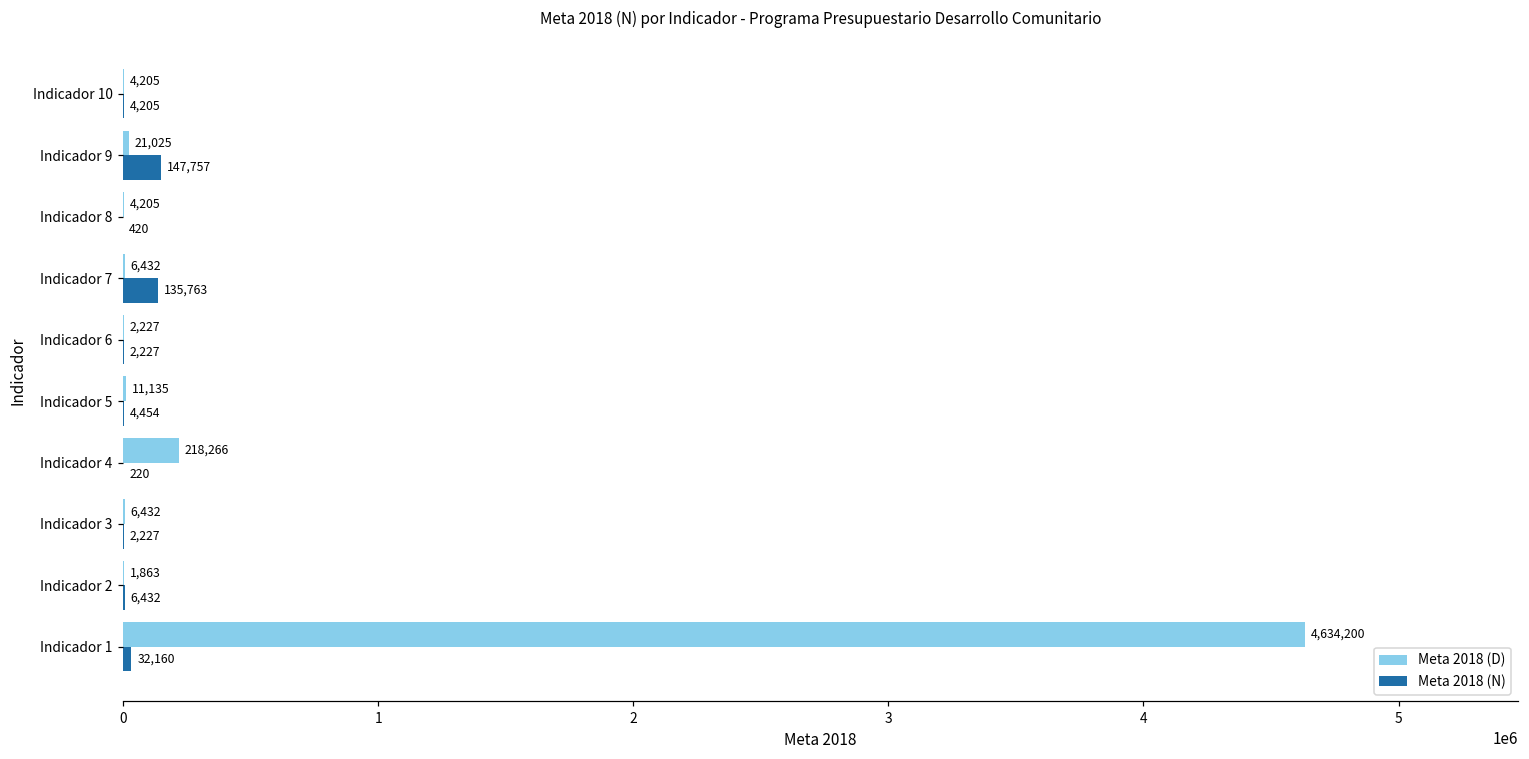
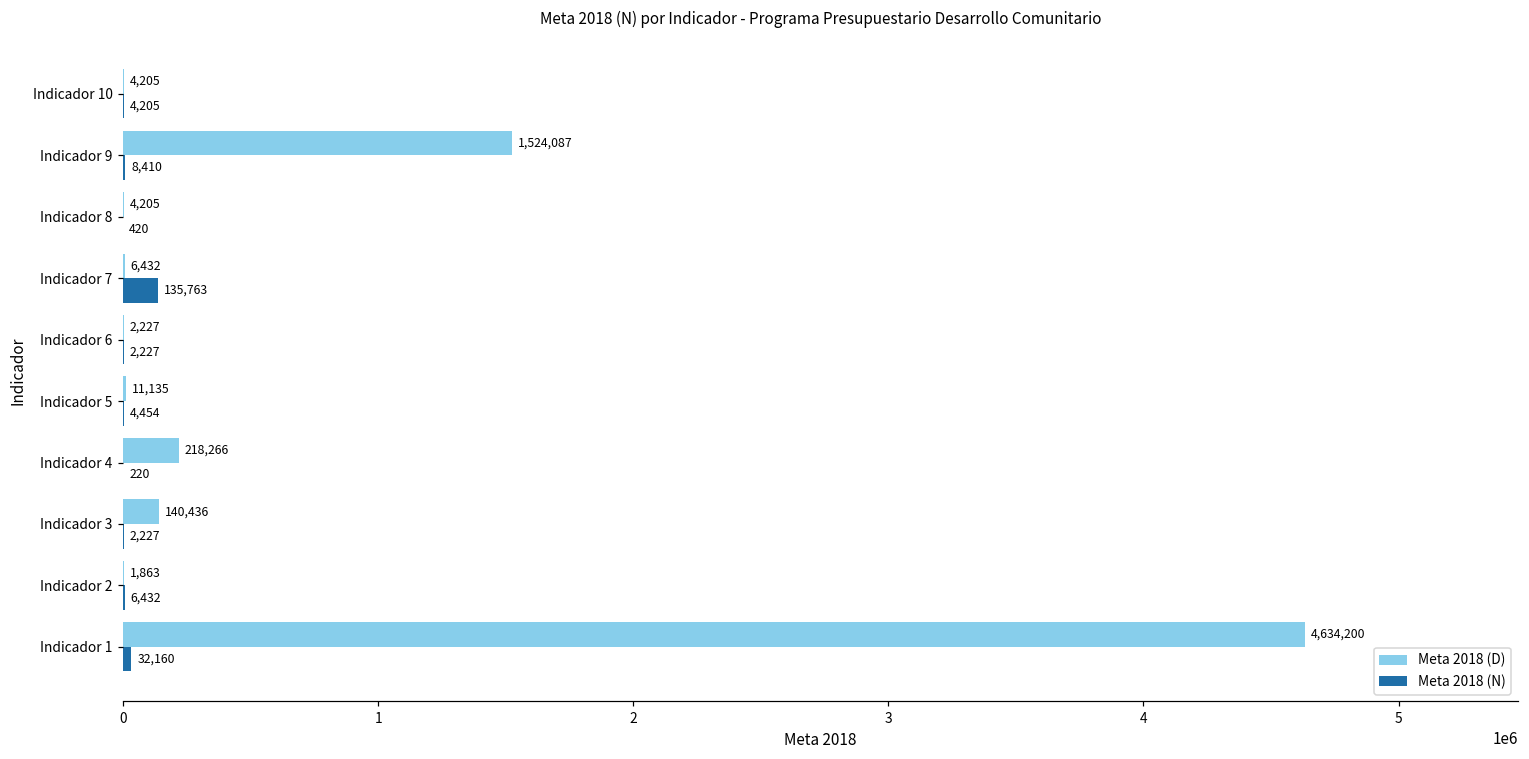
  {
    "Meta 2018 (D)": {
      "Indicador 10": "4,205",
-     "Indicador 9": "21,025",
+     "Indicador 9": "1,524,087",
      "Indicador 8": "4,205",
      "Indicador 7": "6,432",
      "Indicador 6": "2,227",
      "Indicador 5": "11,135",
      "Indicador 4": "218,266",
-     "Indicador 3": "6,432",
+     "Indicador 3": "140,436",
      "Indicador 2": "1,863",
      "Indicador 1": "4,634,200"
    },
    "Meta 2018 (N)": {
      "Indicador 10": "4,205",
-     "Indicador 9": "147,757",
+     "Indicador 9": "8,410",
      "Indicador 8": "420",
      "Indicador 7": "135,763",
      "Indicador 6": "2,227",
      "Indicador 5": "4,454",
      "Indicador 4": "220",
      "Indicador 3": "2,227",
      "Indicador 2": "6,432",
      "Indicador 1": "32,160"
    }
  }
